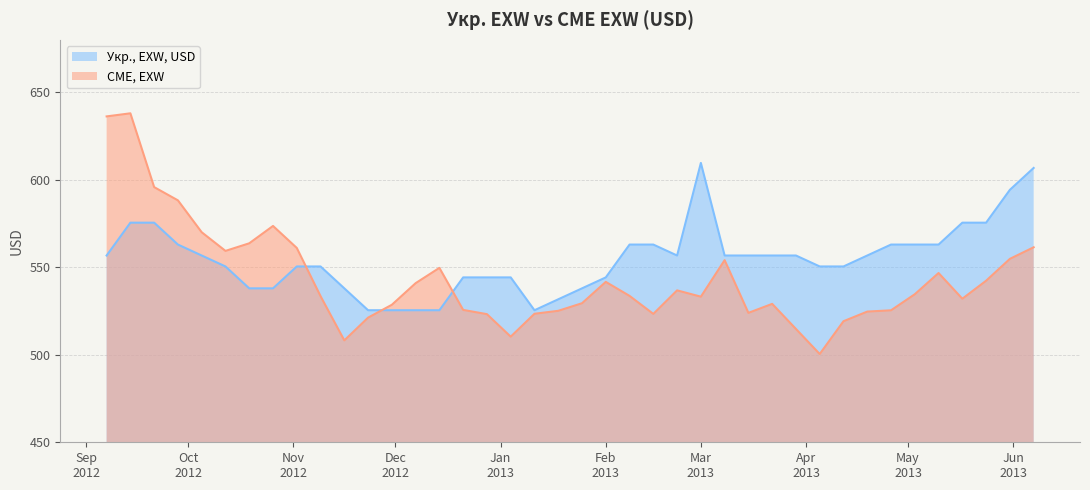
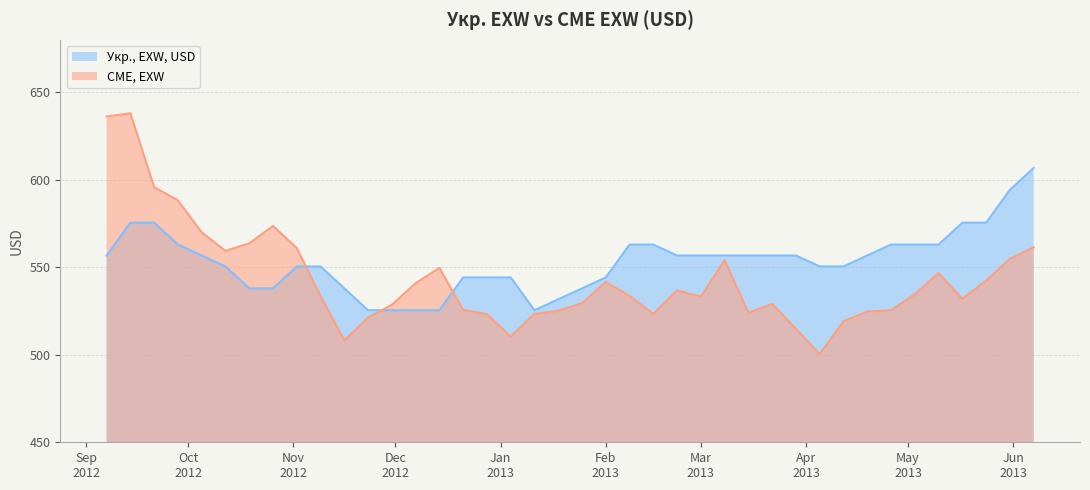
  {
    "Укр., EXW, USD": {
      "Feb 2013": 544,
-     "Mar 2013": 610
+     "Mar 2013": 557
    },
    "CME, EXW": {
      "Feb 2013": 542,
      "Mar 2013": 533
    }
  }
